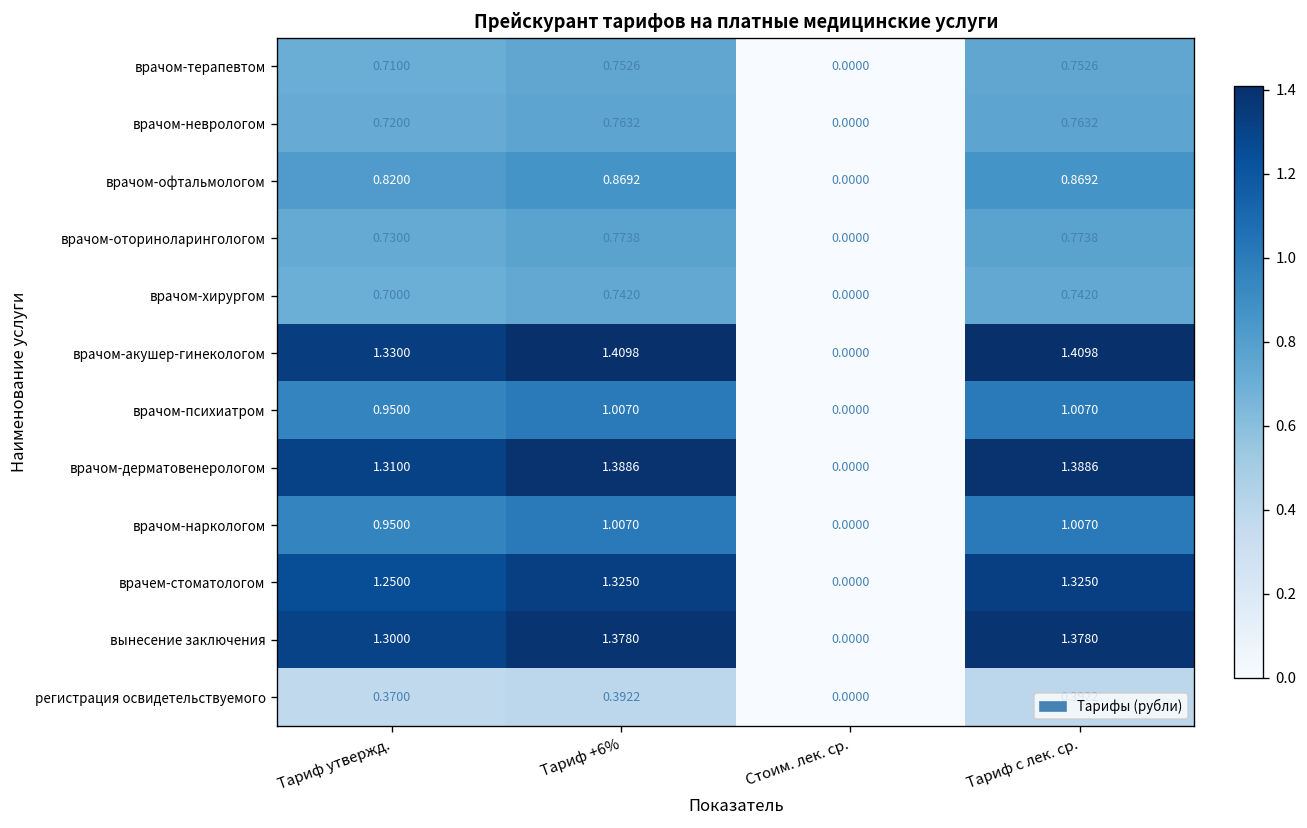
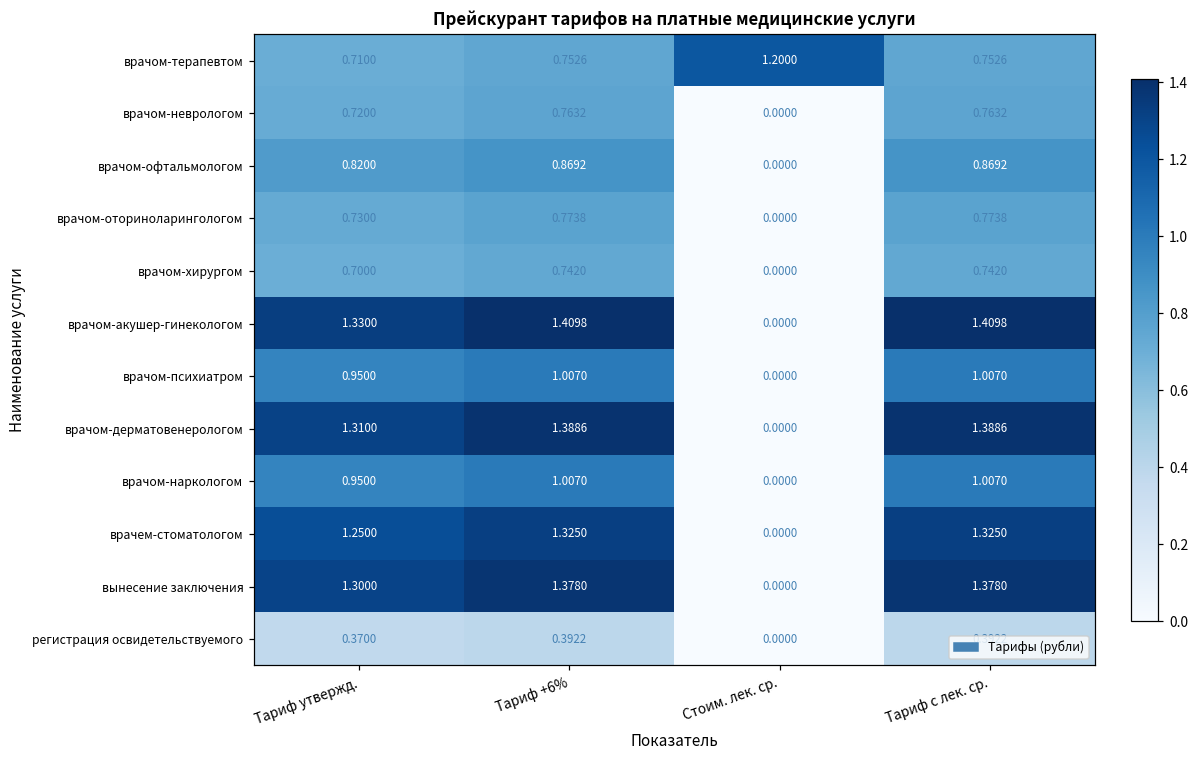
  {
    "врачом-терапевтом": {
-     "Стоим. лек. ср.": 0.0000
+     "Стоим. лек. ср.": 1.2000
    },
    "врачом-неврологом": {
      "Стоим. лек. ср.": 0.0000
    },
    "врачом-офтальмологом": {
      "Тариф утвержд.": 0.8200,
      "Тариф +6%": 0.8692,
      "Стоим. лек. ср.": 0.0000,
      "Тариф с лек. ср.": 0.8692
    },
    "врачом-оториноларингологом": {
      "Стоим. лек. ср.": 0.0000
    },
    "врачом-хирургом": {
      "Стоим. лек. ср.": 0.0000
    },
    "врачом-акушер-гинекологом": {
      "Тариф утвержд.": 1.3300,
      "Тариф +6%": 1.4098,
      "Стоим. лек. ср.": 0.0000,
      "Тариф с лек. ср.": 1.4098
    },
    "врачом-психиатром": {
      "Тариф утвержд.": 0.9500,
      "Тариф +6%": 1.0070,
      "Стоим. лек. ср.": 0.0000,
      "Тариф с лек. ср.": 1.0070
    },
    "врачом-дерматовенерологом": {
      "Тариф утвержд.": 1.3100,
      "Тариф +6%": 1.3886,
      "Стоим. лек. ср.": 0.0000,
      "Тариф с лек. ср.": 1.3886
    },
    "врачом-наркологом": {
      "Тариф утвержд.": 0.9500,
      "Тариф +6%": 1.0070,
      "Стоим. лек. ср.": 0.0000,
      "Тариф с лек. ср.": 1.0070
    },
    "врачем-стоматологом": {
      "Тариф утвержд.": 1.2500,
      "Тариф +6%": 1.3250,
      "Стоим. лек. ср.": 0.0000,
      "Тариф с лек. ср.": 1.3250
    },
    "вынесение заключения": {
      "Тариф утвержд.": 1.3000,
      "Тариф +6%": 1.3780,
      "Стоим. лек. ср.": 0.0000,
      "Тариф с лек. ср.": 1.3780
    },
    "регистрация освидетельствуемого": {
      "Тариф утвержд.": 0.3700,
      "Тариф +6%": 0.3922,
      "Стоим. лек. ср.": 0.0000
    }
  }
